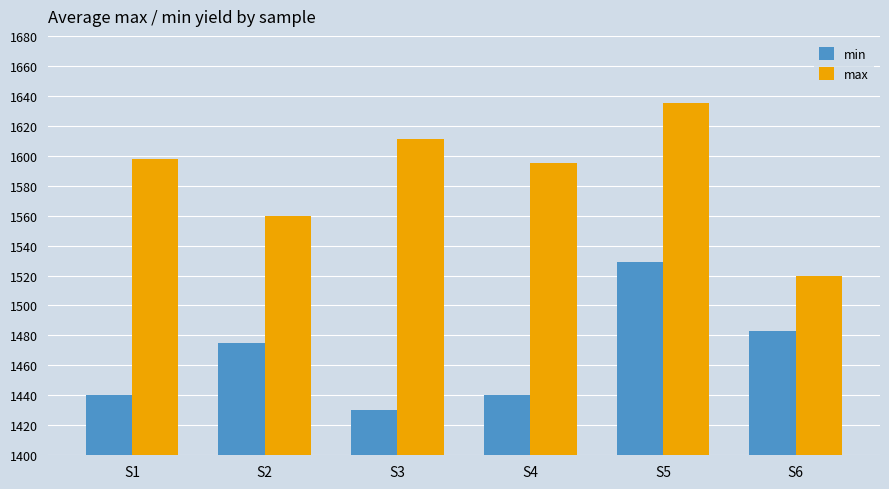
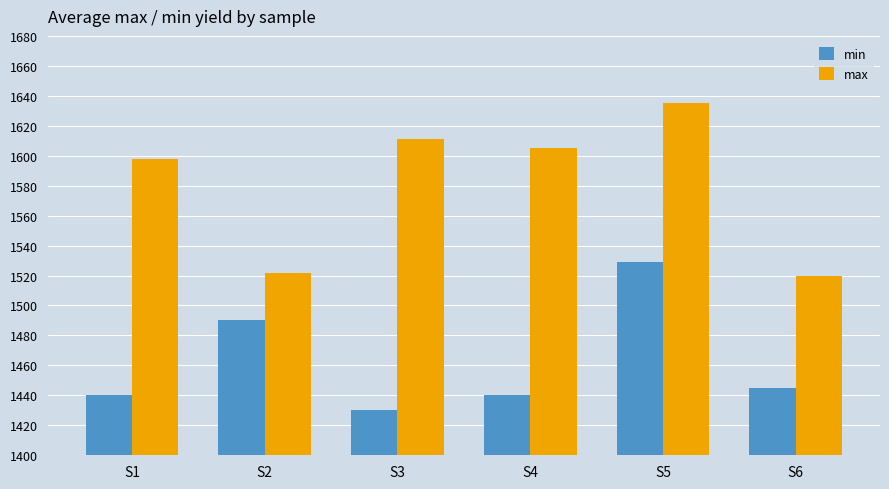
  {
    "min": {
      "S1": 1440,
-     "S2": 1475,
+     "S2": 1490,
      "S3": 1430,
      "S4": 1440,
      "S5": 1529,
-     "S6": 1483
+     "S6": 1445
    },
    "max": {
      "S1": 1598,
-     "S2": 1560,
+     "S2": 1522,
      "S3": 1611,
-     "S4": 1595,
+     "S4": 1605,
      "S5": 1635,
      "S6": 1520
    }
  }
